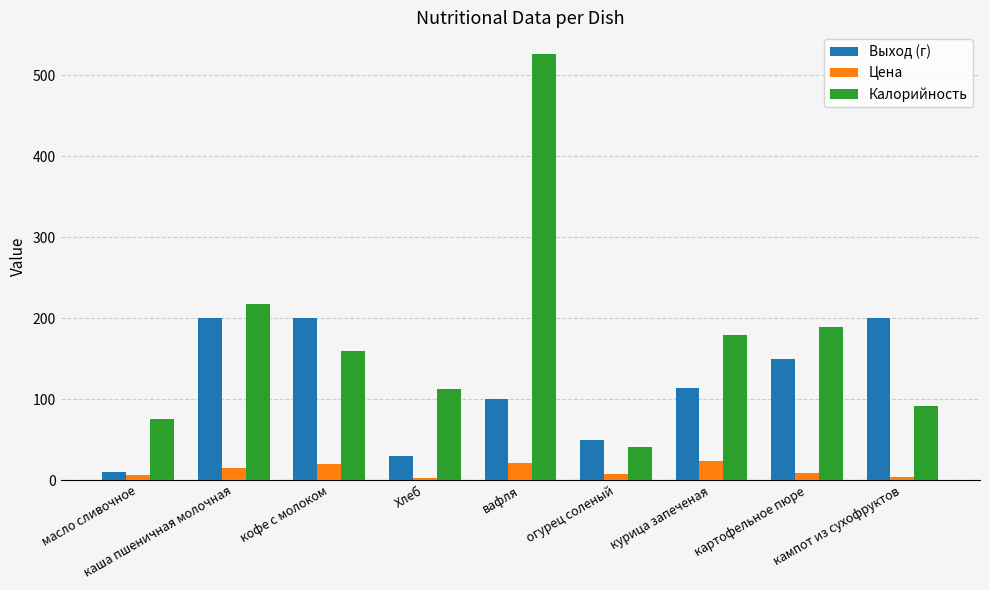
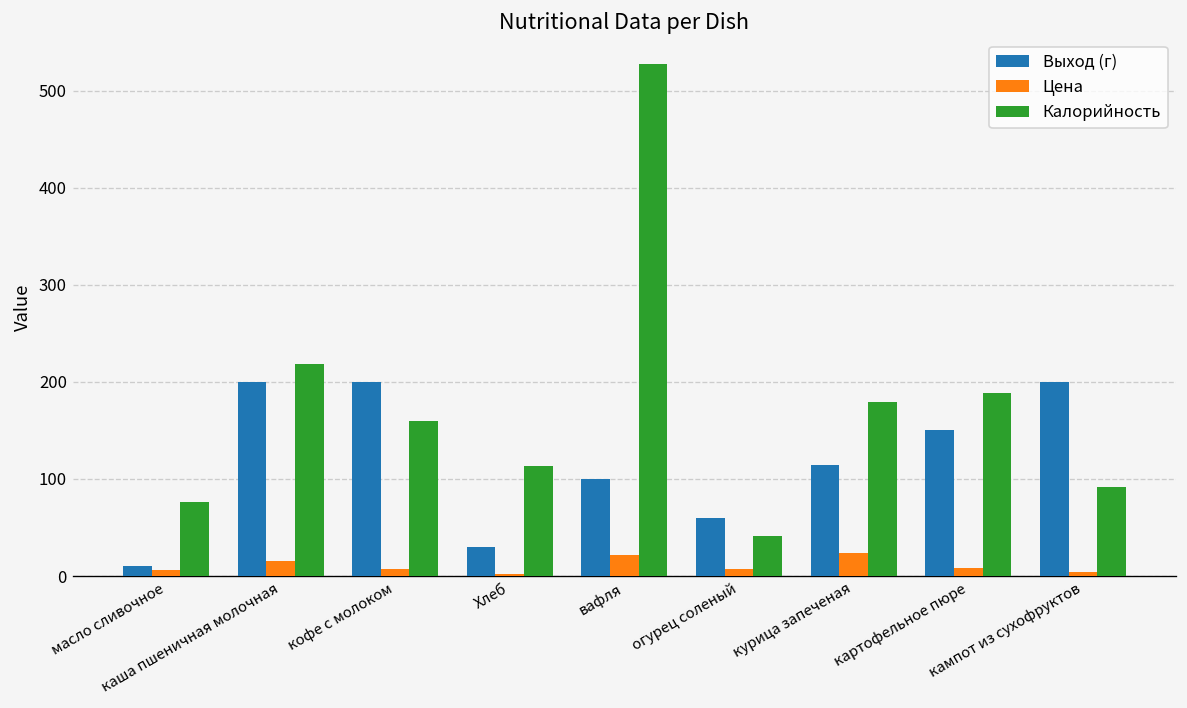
  {
    "Выход (г)": {
      "масло сливочное": 10,
      "каша пшеничная молочная": 200,
      "кофе с молоком": 200,
      "Хлеб": 30,
      "вафля": 100,
-     "огурец соленый": 50,
+     "огурец соленый": 60,
      "курица запеченая": 110,
      "картофельное пюре": 150,
      "кампот из сухофруктов": 200
    },
    "Цена": {
      "масло сливочное": 10,
      "каша пшеничная молочная": 20,
-     "кофе с молоком": 20,
+     "кофе с молоком": 10,
      "вафля": 20,
      "огурец соленый": 10,
      "курица запеченая": 20,
      "картофельное пюре": 10,
      "кампот из сухофруктов": 0
    },
    "Калорийность": {
      "масло сливочное": 80,
      "каша пшеничная молочная": 220,
      "кофе с молоком": 160,
      "Хлеб": 110,
      "вафля": 530,
      "огурец соленый": 40,
      "курица запеченая": 180,
      "картофельное пюре": 190,
      "кампот из сухофруктов": 90
    }
  }
